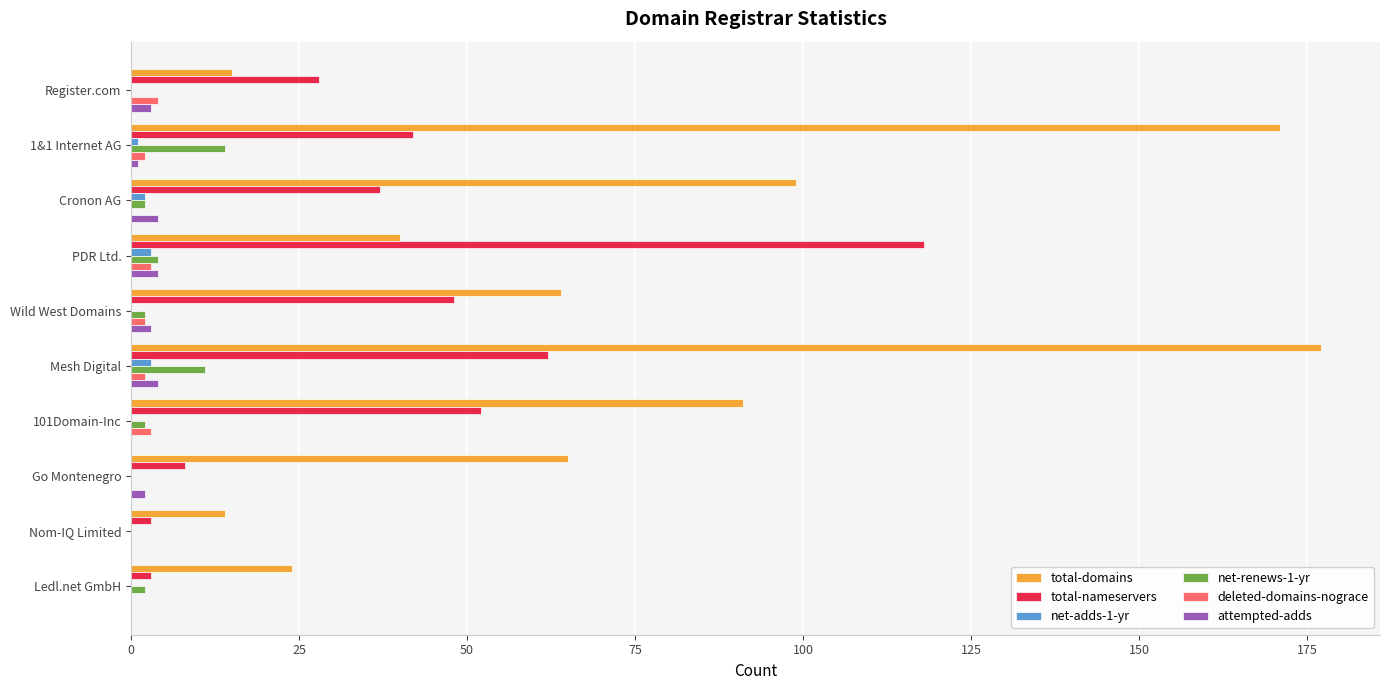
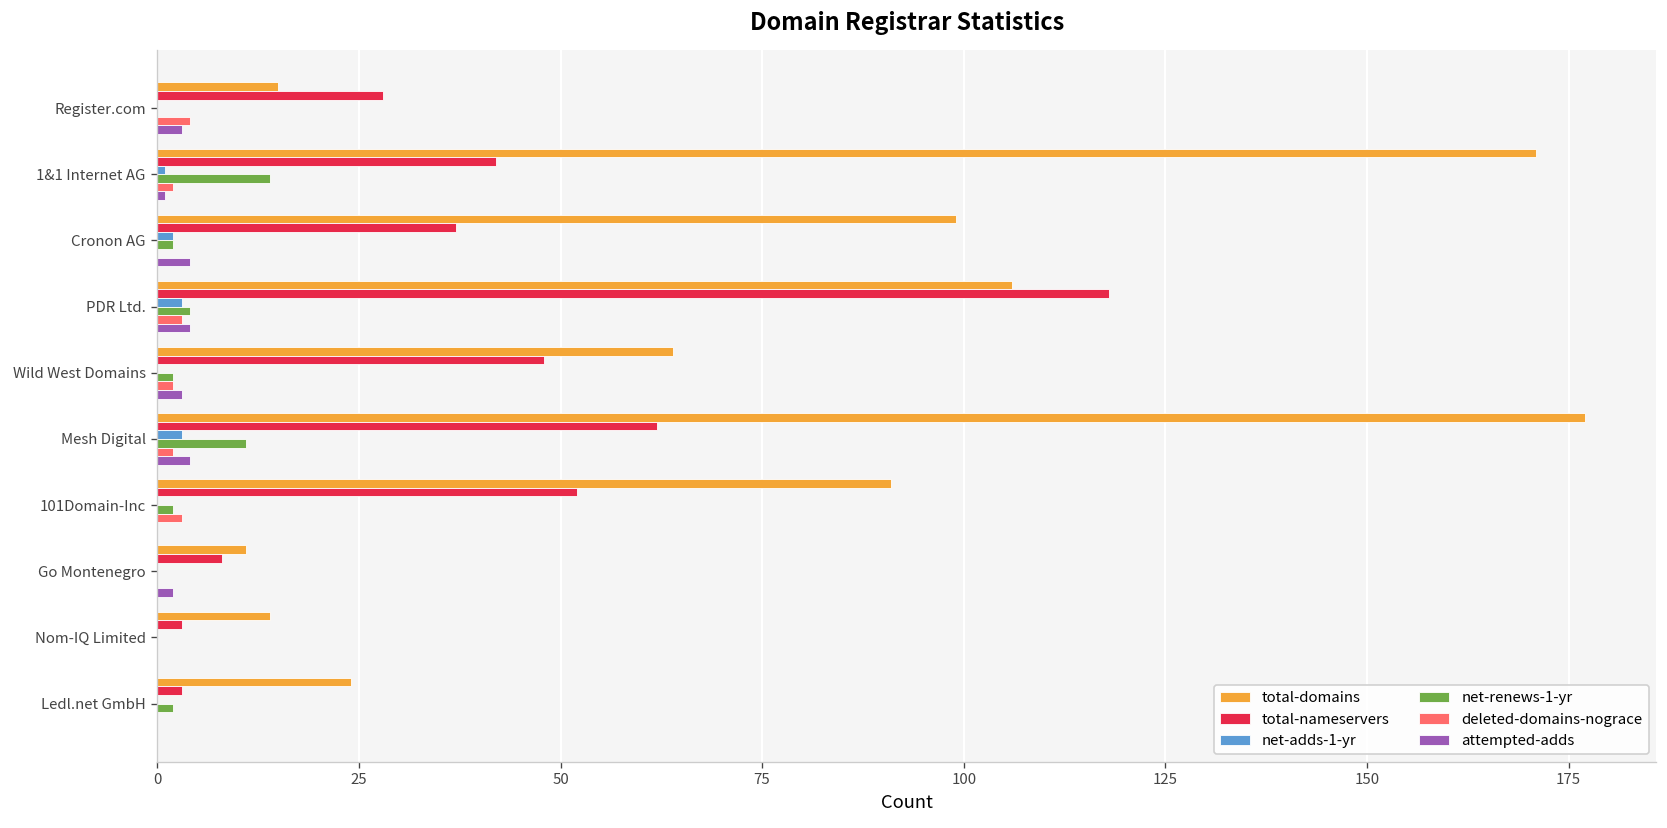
  {
    "total-domains": {
      "Register.com": 15,
      "1&1 Internet AG": 171,
      "Cronon AG": 99,
-     "PDR Ltd.": 40,
+     "PDR Ltd.": 106,
      "Wild West Domains": 64,
      "Mesh Digital": 177,
      "101Domain-Inc": 91,
-     "Go Montenegro": 65,
+     "Go Montenegro": 11,
      "Nom-IQ Limited": 14,
      "Ledl.net GmbH": 24
    },
    "total-nameservers": {
      "Register.com": 28,
      "1&1 Internet AG": 42,
      "Cronon AG": 37,
      "PDR Ltd.": 118,
      "Wild West Domains": 48,
      "Mesh Digital": 62,
      "101Domain-Inc": 52,
      "Go Montenegro": 8,
      "Nom-IQ Limited": 3,
      "Ledl.net GmbH": 3
    },
    "net-adds-1-yr": {
      "Register.com": 0,
      "1&1 Internet AG": 1,
      "Cronon AG": 2,
      "PDR Ltd.": 3,
      "Wild West Domains": 0,
      "Mesh Digital": 3,
      "101Domain-Inc": 0,
      "Go Montenegro": 0,
      "Nom-IQ Limited": 0,
      "Ledl.net GmbH": 0
    },
    "net-renews-1-yr": {
      "Register.com": 0,
      "1&1 Internet AG": 14,
      "Cronon AG": 2,
      "PDR Ltd.": 4,
      "Wild West Domains": 2,
      "Mesh Digital": 11,
      "101Domain-Inc": 2,
      "Go Montenegro": 0,
      "Nom-IQ Limited": 0,
      "Ledl.net GmbH": 2
    },
    "deleted-domains-nograce": {
      "Register.com": 4,
      "1&1 Internet AG": 2,
      "Cronon AG": 0,
      "PDR Ltd.": 3,
      "Wild West Domains": 2,
      "Mesh Digital": 2,
      "101Domain-Inc": 3,
      "Go Montenegro": 0,
      "Nom-IQ Limited": 0,
      "Ledl.net GmbH": 0
    },
    "attempted-adds": {
      "Register.com": 3,
      "1&1 Internet AG": 1,
      "Cronon AG": 4,
      "PDR Ltd.": 4,
      "Wild West Domains": 3,
      "Mesh Digital": 4,
      "101Domain-Inc": 0,
      "Go Montenegro": 2,
      "Nom-IQ Limited": 0,
      "Ledl.net GmbH": 0
    }
  }
